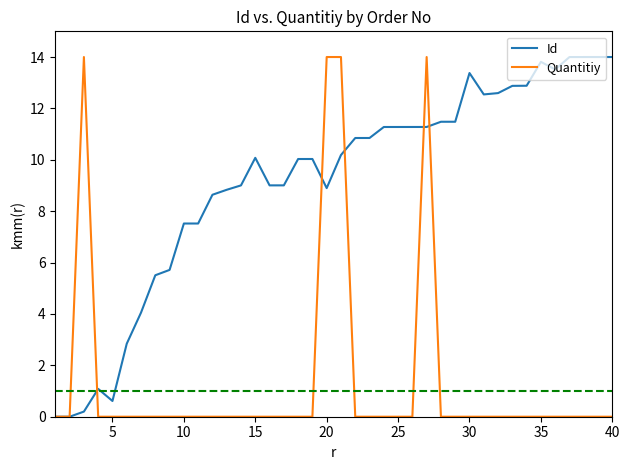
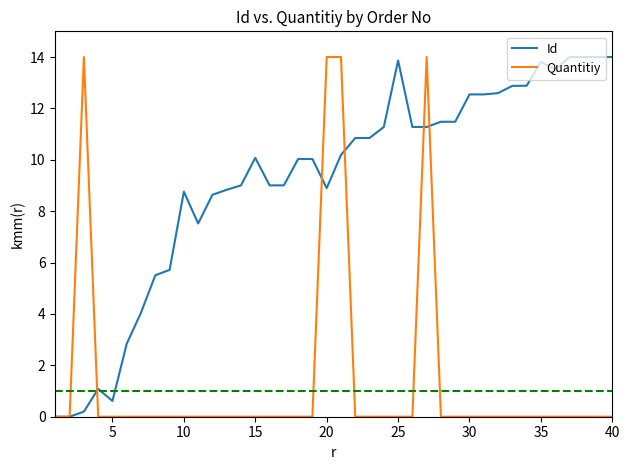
  {
    "Id": {
      "5": 0.6,
-     "10": 7.5,
+     "10": 8.8,
      "15": 10.1,
      "20": 8.9,
-     "25": 11.3,
-     "30": 13.4,
+     "25": 13.9,
+     "30": 12.5,
      "40": 14.0
    },
    "Quantitiy": {
      "5": 0.0,
      "10": 0.0,
      "15": 0.0,
      "20": 14.0,
      "25": 0.0,
      "30": 0.0,
      "35": 0.0,
      "40": 0.0
    }
  }
